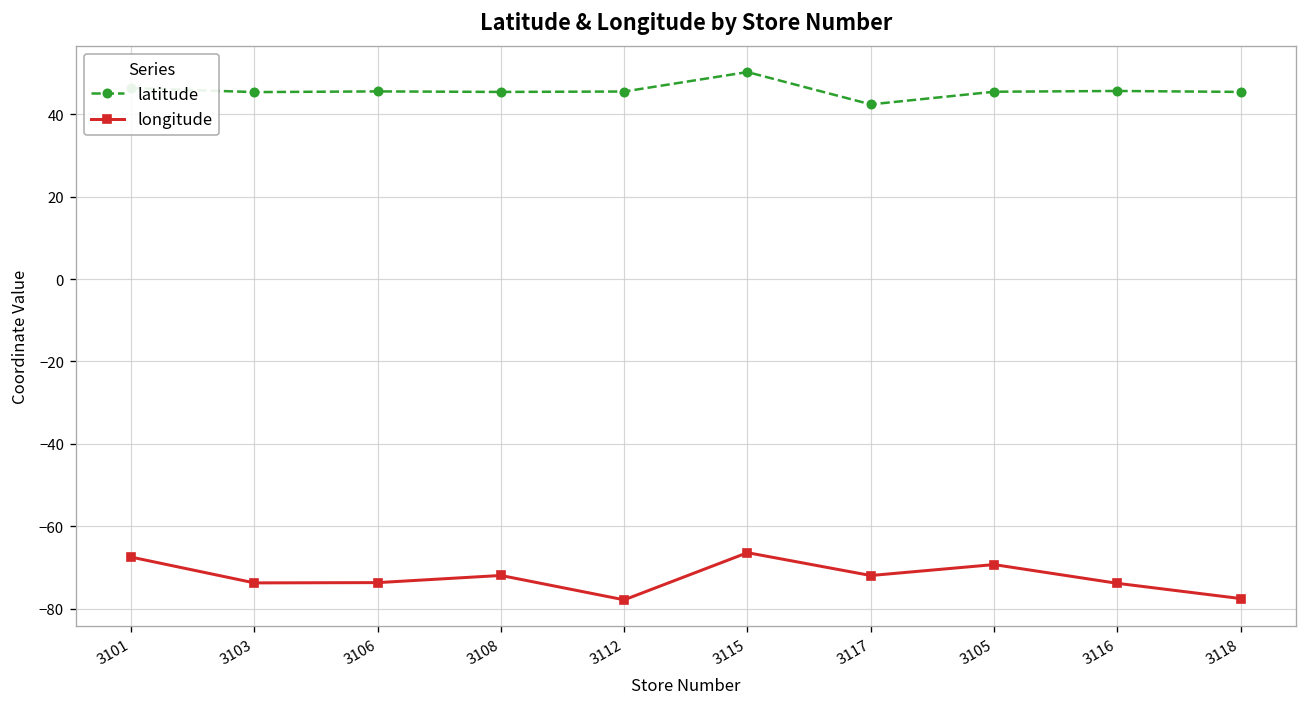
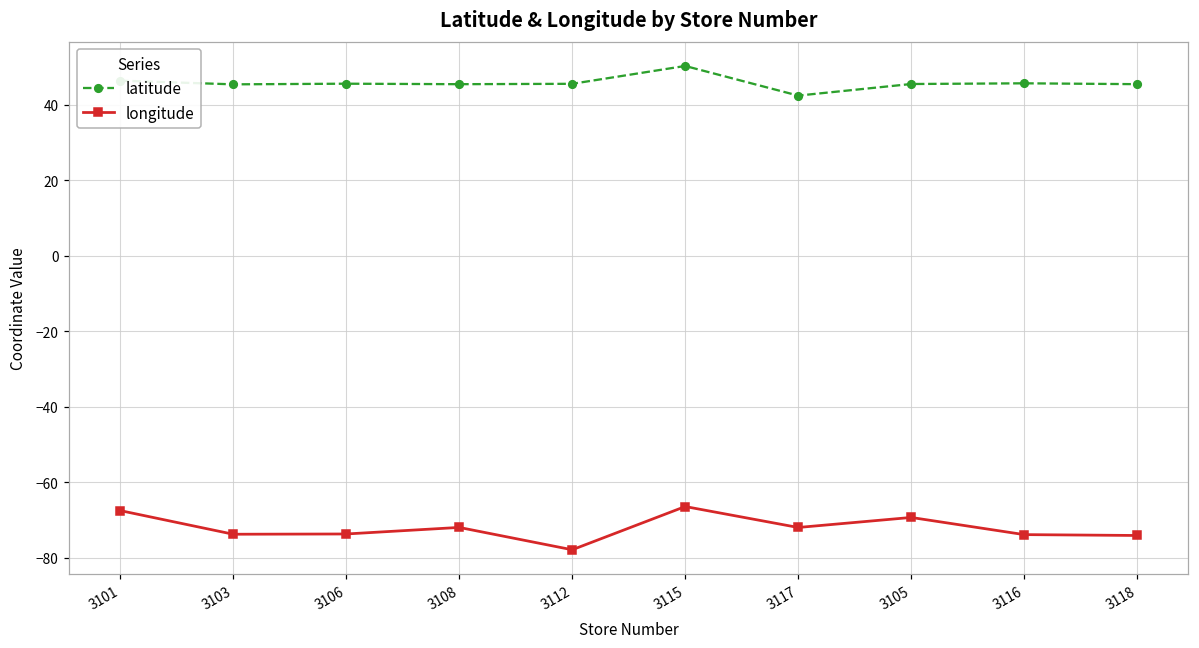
  {
    "latitude": {
      "3103": 45,
      "3106": 46,
      "3108": 45,
      "3112": 45,
      "3115": 50,
      "3117": 42,
      "3105": 45,
      "3116": 46,
      "3118": 45
    },
    "longitude": {
      "3101": -67,
      "3103": -74,
      "3106": -74,
      "3108": -72,
      "3112": -78,
      "3115": -66,
      "3117": -72,
      "3105": -69,
      "3116": -74,
-     "3118": -78
+     "3118": -74
    }
  }
